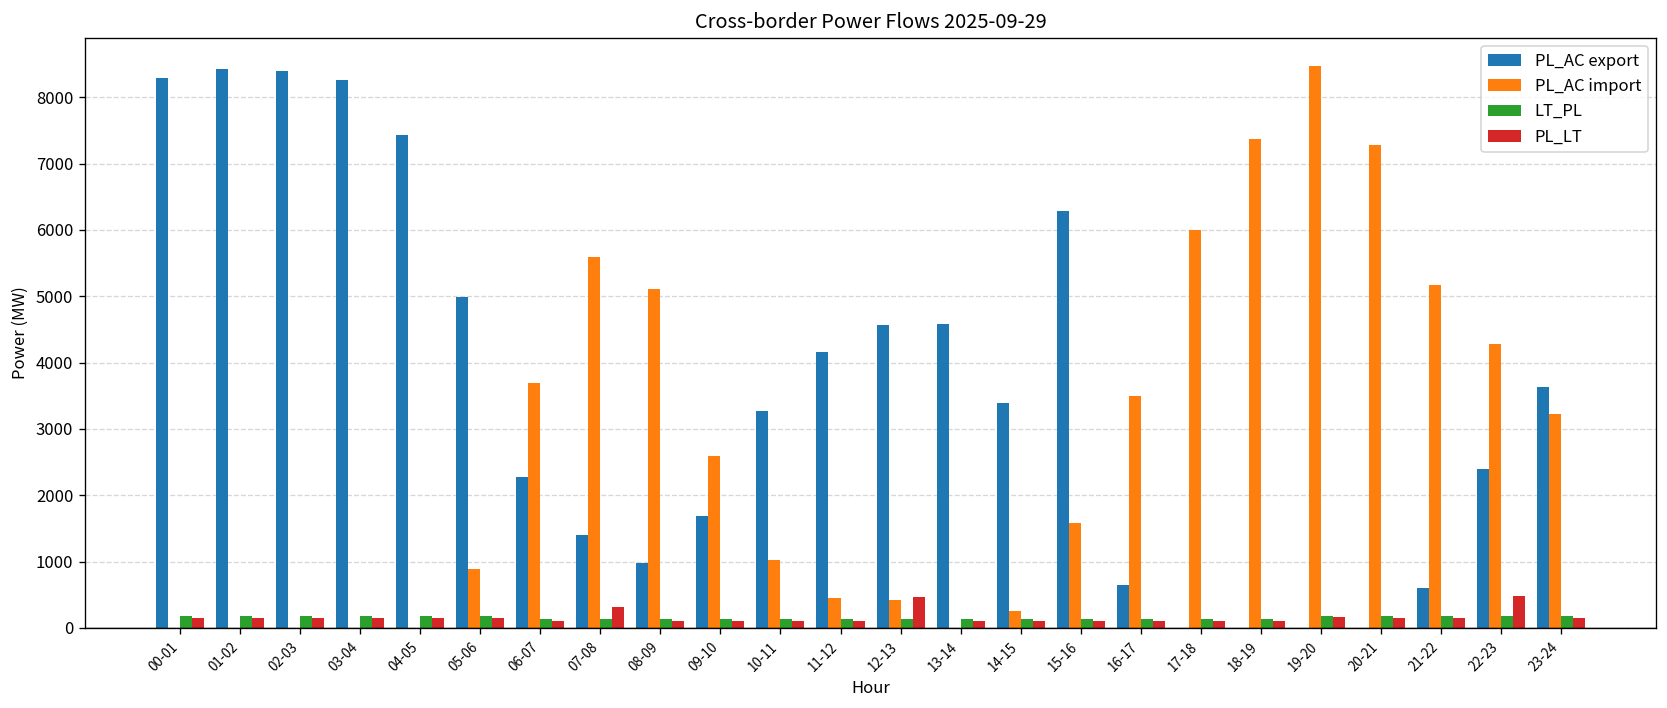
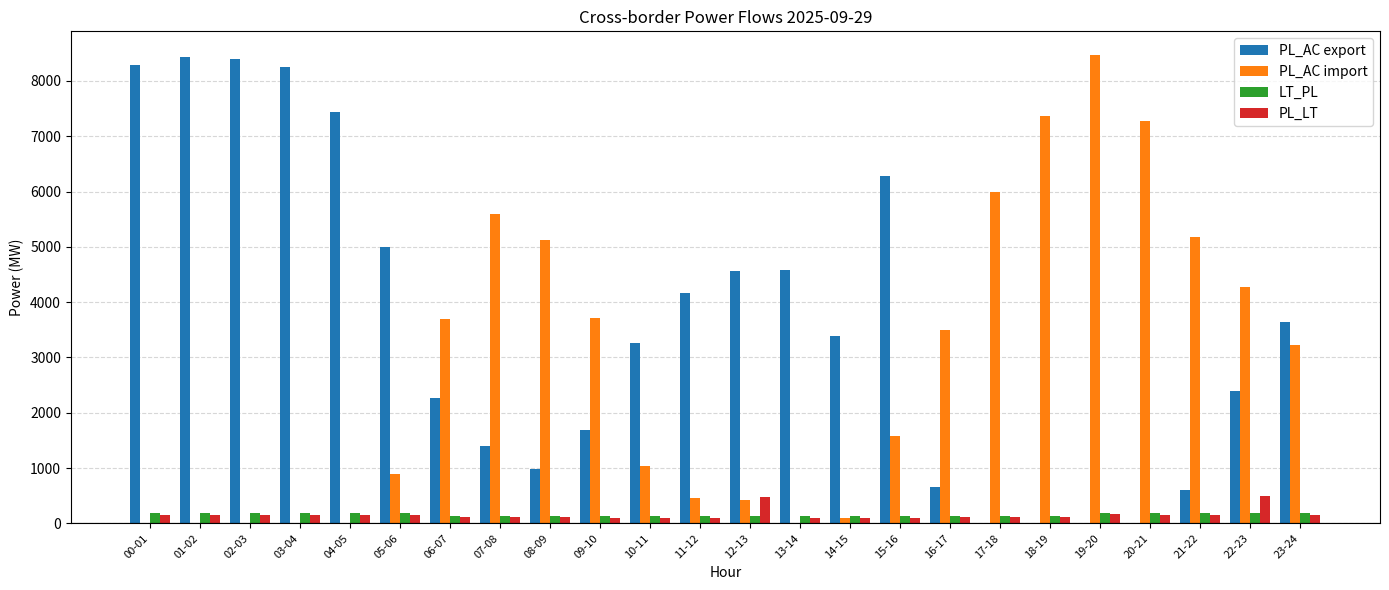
  {
    "PL_AC export": {
      "00-01": 8300,
      "01-02": 8400,
      "02-03": 8400,
      "03-04": 8300,
      "04-05": 7400,
      "05-06": 5000,
      "06-07": 2300,
      "07-08": 1400,
      "08-09": 1000,
      "09-10": 1700,
      "10-11": 3300,
      "11-12": 4200,
      "12-13": 4600,
      "13-14": 4600,
      "14-15": 3400,
      "15-16": 6300,
      "16-17": 600,
      "17-18": 0,
      "18-19": 0,
      "19-20": 0,
      "20-21": 0,
      "21-22": 600,
      "22-23": 2400,
      "23-24": 3600
    },
    "PL_AC import": {
      "00-01": 0,
      "01-02": 0,
      "02-03": 0,
      "03-04": 0,
      "04-05": 0,
      "05-06": 900,
      "06-07": 3700,
      "07-08": 5600,
      "08-09": 5100,
-     "09-10": 2600,
+     "09-10": 3700,
      "10-11": 1000,
      "11-12": 500,
      "12-13": 400,
      "13-14": 0,
-     "14-15": 300,
+     "14-15": 100,
      "15-16": 1600,
      "16-17": 3500,
      "17-18": 6000,
      "18-19": 7400,
      "19-20": 8500,
      "20-21": 7300,
      "21-22": 5200,
      "22-23": 4300,
      "23-24": 3200
    },
    "LT_PL": {
      "00-01": 200,
      "01-02": 200,
      "02-03": 200,
      "03-04": 200,
      "04-05": 200,
      "05-06": 200,
      "06-07": 100,
      "07-08": 100,
      "08-09": 100,
      "09-10": 100,
      "10-11": 100,
      "11-12": 100,
      "12-13": 100,
      "13-14": 100,
      "14-15": 100,
      "15-16": 100,
      "16-17": 100,
      "17-18": 100,
      "18-19": 100,
      "19-20": 200,
      "20-21": 200,
      "21-22": 200,
      "22-23": 200,
      "23-24": 200
    },
    "PL_LT": {
      "00-01": 200,
      "01-02": 200,
      "02-03": 200,
      "03-04": 200,
      "04-05": 200,
      "05-06": 200,
      "06-07": 100,
-     "07-08": 300,
+     "07-08": 100,
      "08-09": 100,
      "09-10": 100,
      "10-11": 100,
      "11-12": 100,
      "12-13": 500,
      "13-14": 100,
      "14-15": 100,
      "15-16": 100,
      "16-17": 100,
      "17-18": 100,
      "18-19": 100,
      "19-20": 200,
      "20-21": 200,
      "21-22": 200,
      "22-23": 500,
      "23-24": 200
    }
  }
